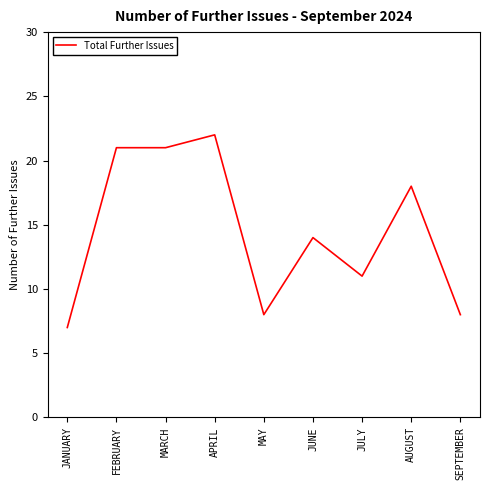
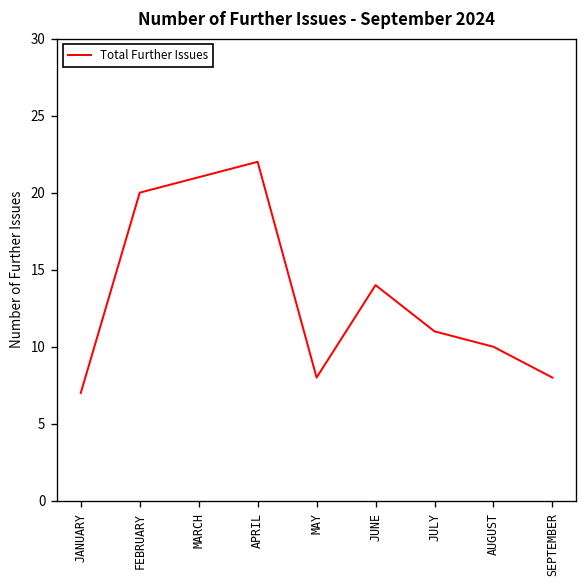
  {
    "JANUARY": 7,
-   "FEBRUARY": 21,
+   "FEBRUARY": 20,
    "MARCH": 21,
    "APRIL": 22,
    "MAY": 8,
    "JUNE": 14,
    "JULY": 11,
-   "AUGUST": 18,
+   "AUGUST": 10,
    "SEPTEMBER": 8
  }
